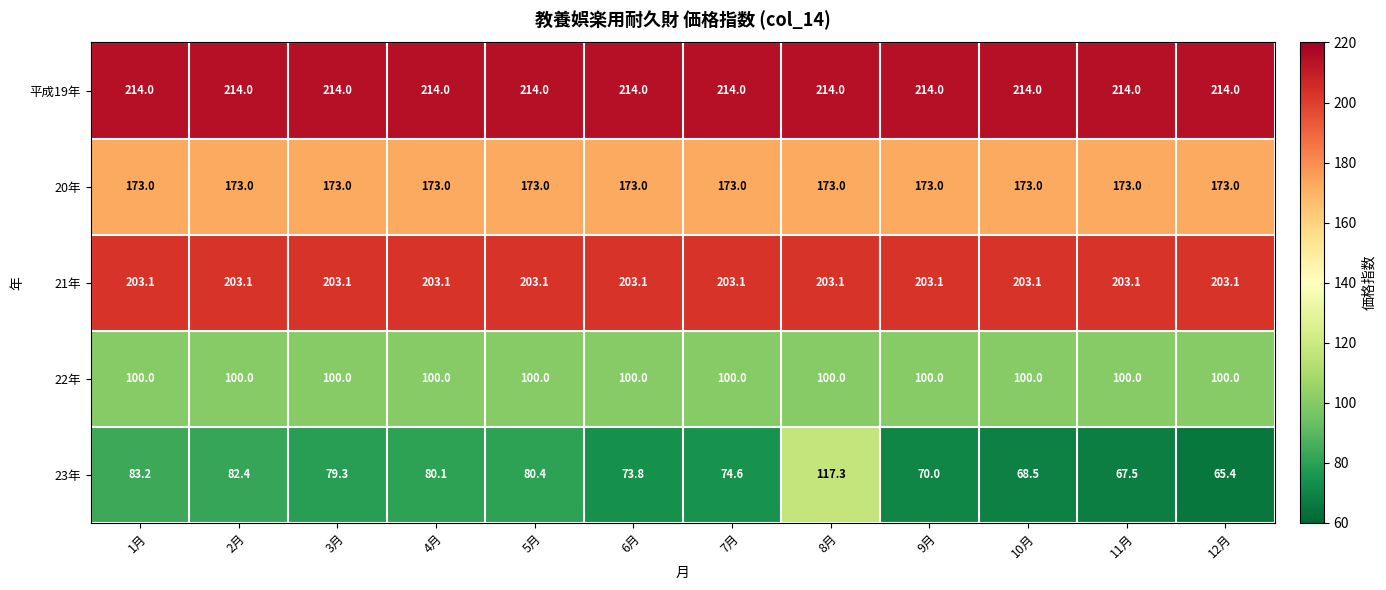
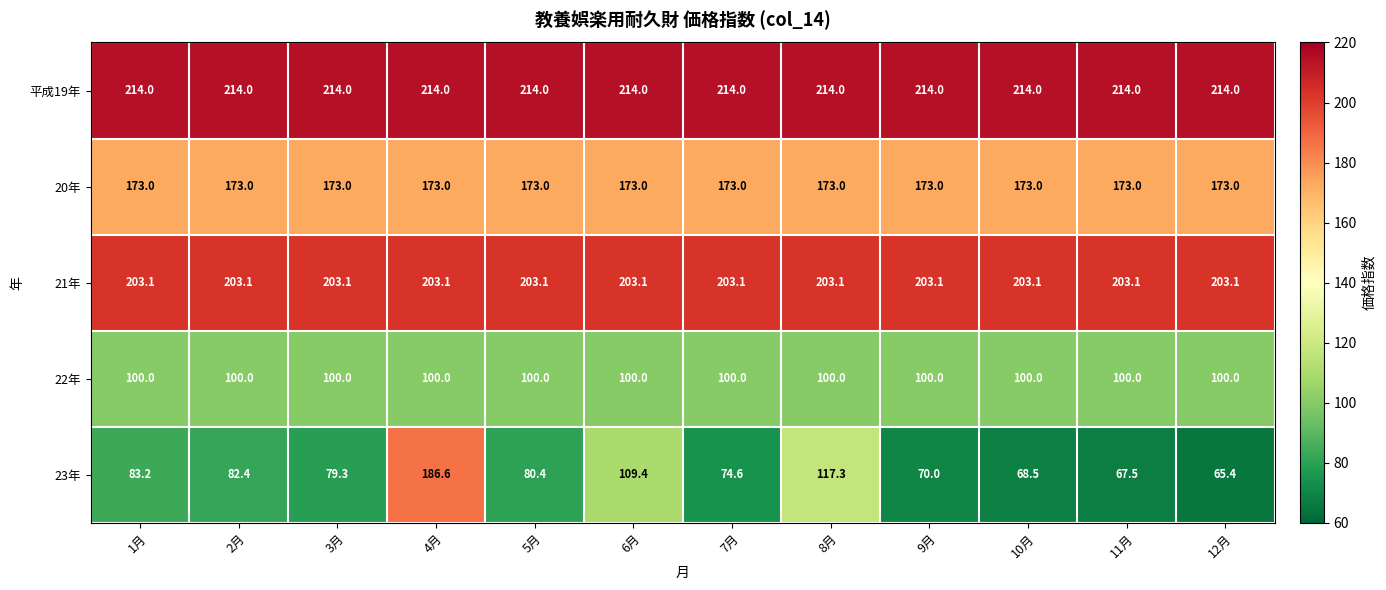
  {
    "平成19年": {
      "1月": 214.0,
      "2月": 214.0,
      "3月": 214.0,
      "4月": 214.0,
      "5月": 214.0,
      "6月": 214.0,
      "7月": 214.0,
      "8月": 214.0,
      "9月": 214.0,
      "10月": 214.0,
      "11月": 214.0,
      "12月": 214.0
    },
    "20年": {
      "1月": 173.0,
      "2月": 173.0,
      "3月": 173.0,
      "4月": 173.0,
      "5月": 173.0,
      "6月": 173.0,
      "7月": 173.0,
      "8月": 173.0,
      "9月": 173.0,
      "10月": 173.0,
      "11月": 173.0,
      "12月": 173.0
    },
    "21年": {
      "1月": 203.1,
      "2月": 203.1,
      "3月": 203.1,
      "4月": 203.1,
      "5月": 203.1,
      "6月": 203.1,
      "7月": 203.1,
      "8月": 203.1,
      "9月": 203.1,
      "10月": 203.1,
      "11月": 203.1,
      "12月": 203.1
    },
    "22年": {
      "1月": 100.0,
      "2月": 100.0,
      "3月": 100.0,
      "4月": 100.0,
      "5月": 100.0,
      "6月": 100.0,
      "7月": 100.0,
      "8月": 100.0,
      "9月": 100.0,
      "10月": 100.0,
      "11月": 100.0,
      "12月": 100.0
    },
    "23年": {
      "1月": 83.2,
      "2月": 82.4,
      "3月": 79.3,
-     "4月": 80.1,
+     "4月": 186.6,
      "5月": 80.4,
-     "6月": 73.8,
+     "6月": 109.4,
      "7月": 74.6,
      "8月": 117.3,
      "9月": 70.0,
      "10月": 68.5,
      "11月": 67.5,
      "12月": 65.4
    }
  }
